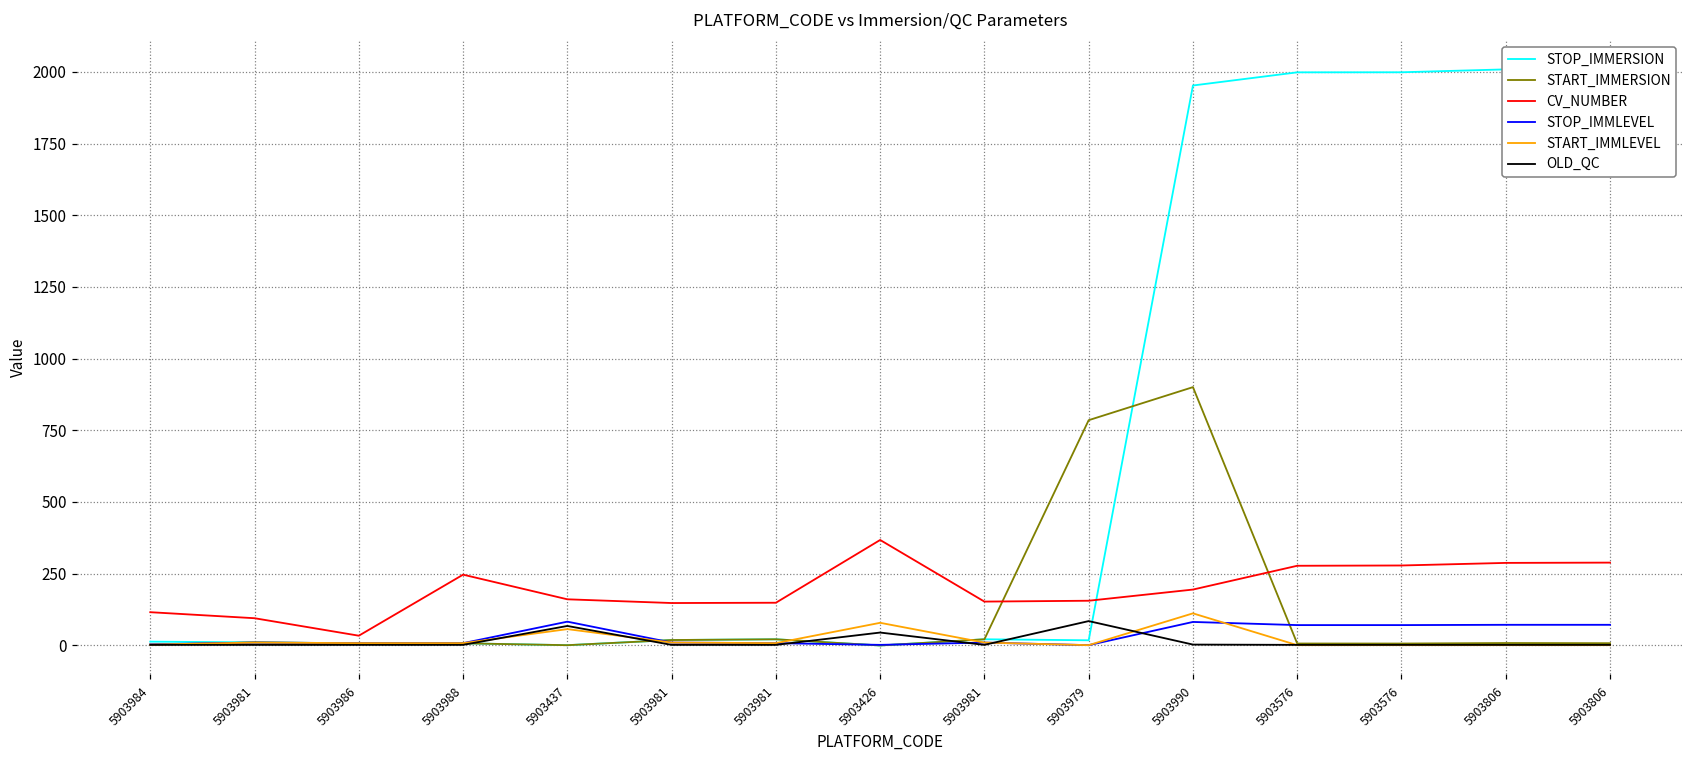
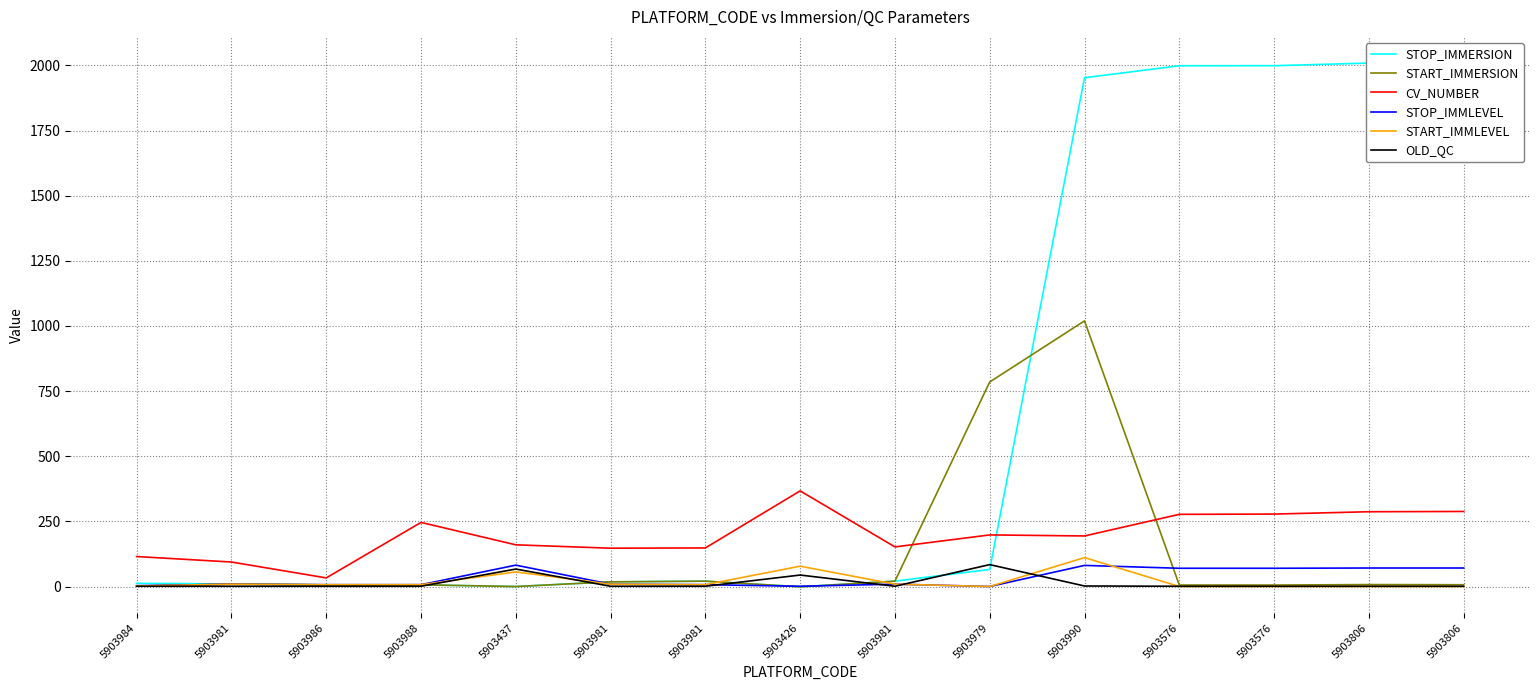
  {
    "STOP_IMMERSION": {
-     "5903979": 20,
+     "5903979": 70,
      "5903990": 1950
    },
    "START_IMMERSION": {
      "5903979": 790,
-     "5903990": 900
+     "5903990": 1020
    },
    "CV_NUMBER": {
      "5903984": 120,
      "5903986": 30,
      "5903988": 250,
      "5903437": 160,
      "5903426": 370,
-     "5903979": 160,
+     "5903979": 200,
      "5903990": 190
    },
    "STOP_IMMLEVEL": {
      "5903437": 80,
      "5903990": 80
    },
    "START_IMMLEVEL": {
      "5903437": 60,
      "5903426": 80,
      "5903990": 110
    },
    "OLD_QC": {
      "5903437": 70,
      "5903426": 40,
      "5903979": 80,
      "5903990": 0
    }
  }
